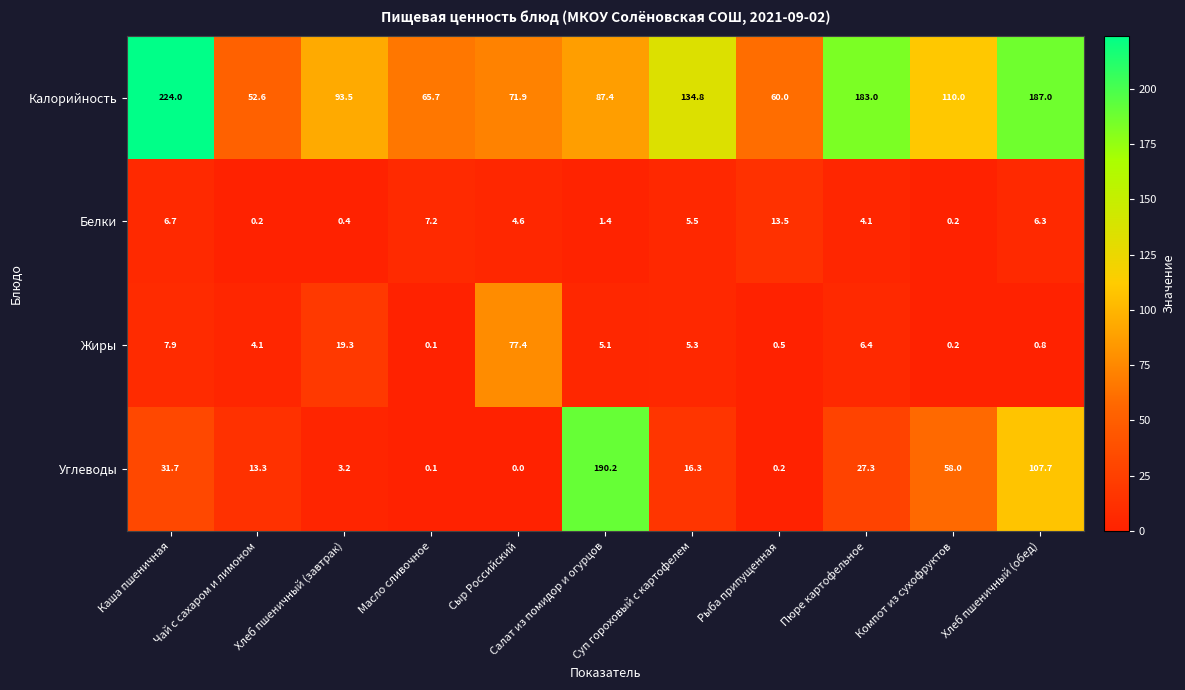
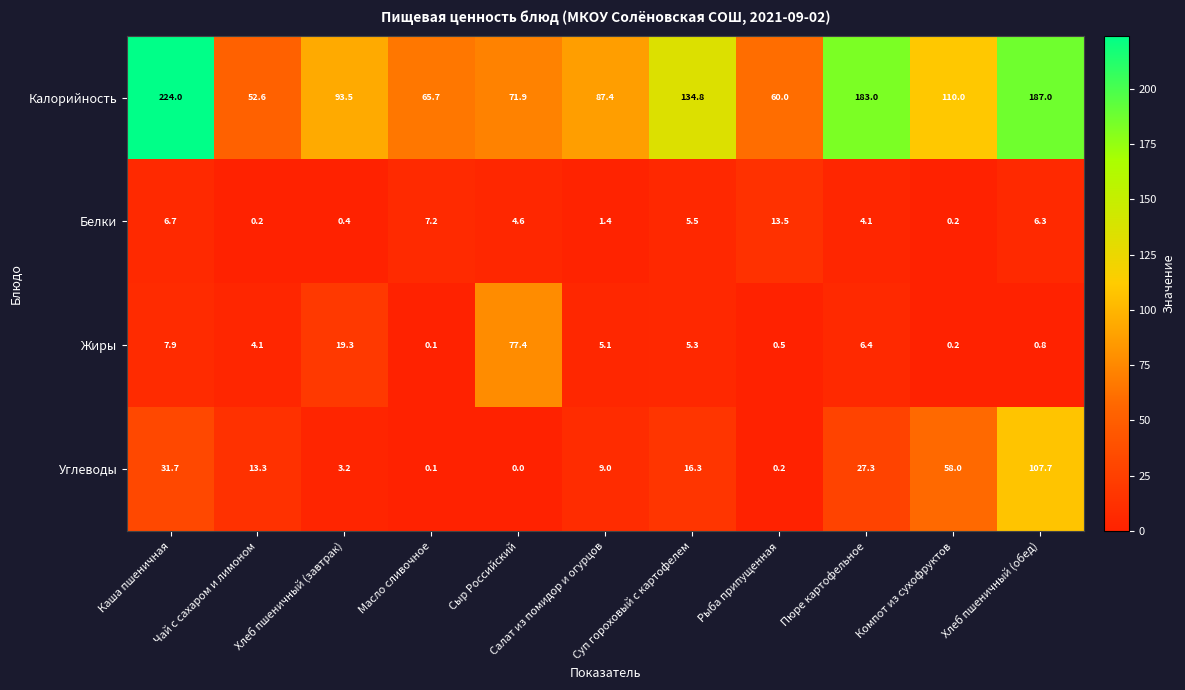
  {
    "Калорийность": {
      "Каша пшеничная": 224.0,
      "Чай с сахаром и лимоном": 52.6,
      "Хлеб пшеничный (завтрак)": 93.5,
      "Масло сливочное": 65.7,
      "Сыр Российский": 71.9,
      "Салат из помидор и огурцов": 87.4,
      "Суп гороховый с картофелем": 134.8,
      "Рыба припущенная": 60.0,
      "Пюре картофельное": 183.0,
      "Компот из сухофруктов": 110.0,
      "Хлеб пшеничный (обед)": 187.0
    },
    "Белки": {
      "Каша пшеничная": 6.7,
      "Чай с сахаром и лимоном": 0.2,
      "Хлеб пшеничный (завтрак)": 0.4,
      "Масло сливочное": 7.2,
      "Сыр Российский": 4.6,
      "Салат из помидор и огурцов": 1.4,
      "Суп гороховый с картофелем": 5.5,
      "Рыба припущенная": 13.5,
      "Пюре картофельное": 4.1,
      "Компот из сухофруктов": 0.2,
      "Хлеб пшеничный (обед)": 6.3
    },
    "Жиры": {
      "Каша пшеничная": 7.9,
      "Чай с сахаром и лимоном": 4.1,
      "Хлеб пшеничный (завтрак)": 19.3,
      "Масло сливочное": 0.1,
      "Сыр Российский": 77.4,
      "Салат из помидор и огурцов": 5.1,
      "Суп гороховый с картофелем": 5.3,
      "Рыба припущенная": 0.5,
      "Пюре картофельное": 6.4,
      "Компот из сухофруктов": 0.2,
      "Хлеб пшеничный (обед)": 0.8
    },
    "Углеводы": {
      "Каша пшеничная": 31.7,
      "Чай с сахаром и лимоном": 13.3,
      "Хлеб пшеничный (завтрак)": 3.2,
      "Масло сливочное": 0.1,
      "Сыр Российский": 0.0,
-     "Салат из помидор и огурцов": 190.2,
+     "Салат из помидор и огурцов": 9.0,
      "Суп гороховый с картофелем": 16.3,
      "Рыба припущенная": 0.2,
      "Пюре картофельное": 27.3,
      "Компот из сухофруктов": 58.0,
      "Хлеб пшеничный (обед)": 107.7
    }
  }
